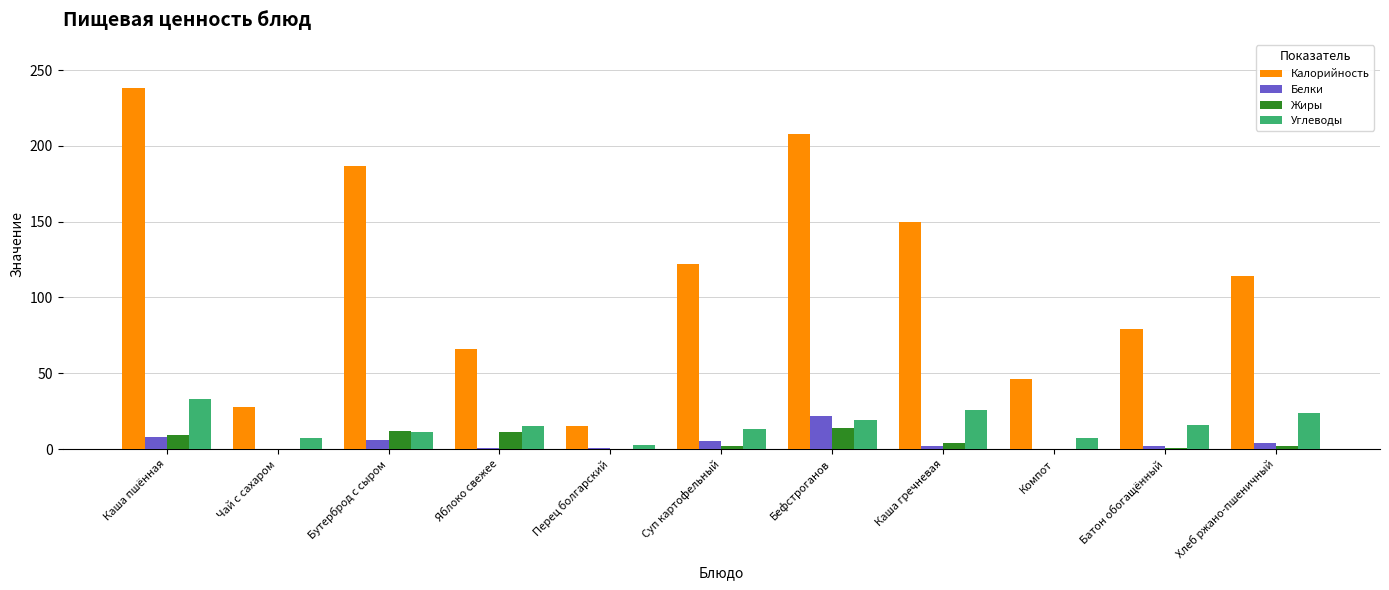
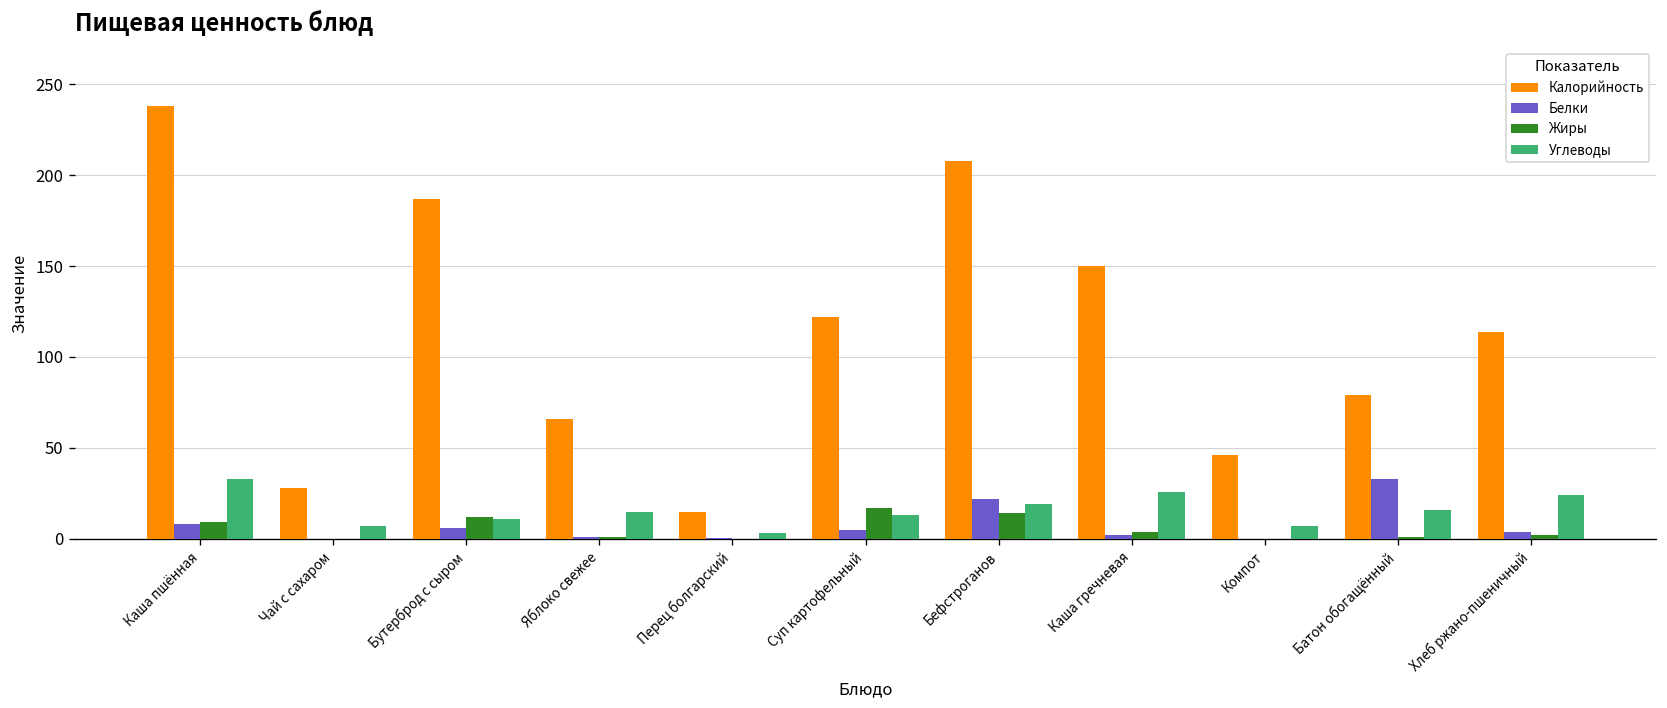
  {
    "Калорийность": {
      "Каша пшённая": 238,
      "Чай с сахаром": 28,
      "Бутерброд с сыром": 187,
      "Яблоко свежее": 66,
      "Перец болгарский": 15,
      "Суп картофельный": 122,
      "Бефстроганов": 208,
      "Каша гречневая": 150,
      "Компот": 46,
      "Батон обогащённый": 79,
      "Хлеб ржано-пшеничный": 114
    },
    "Белки": {
      "Каша пшённая": 8,
      "Чай с сахаром": 0,
      "Бутерброд с сыром": 6,
      "Суп картофельный": 5,
      "Бефстроганов": 22,
      "Каша гречневая": 2,
      "Компот": 0,
-     "Батон обогащённый": 2,
+     "Батон обогащённый": 33,
      "Хлеб ржано-пшеничный": 4
    },
    "Жиры": {
      "Каша пшённая": 9,
      "Чай с сахаром": 0,
      "Бутерброд с сыром": 12,
-     "Яблоко свежее": 11,
+     "Яблоко свежее": 1,
      "Перец болгарский": 0,
-     "Суп картофельный": 2,
+     "Суп картофельный": 17,
      "Бефстроганов": 14,
      "Каша гречневая": 4,
      "Компот": 0,
      "Хлеб ржано-пшеничный": 2
    },
    "Углеводы": {
      "Каша пшённая": 33,
      "Чай с сахаром": 7,
      "Бутерброд с сыром": 11,
      "Яблоко свежее": 15,
      "Перец болгарский": 3,
      "Суп картофельный": 13,
      "Бефстроганов": 19,
      "Каша гречневая": 26,
      "Компот": 7,
      "Батон обогащённый": 16,
      "Хлеб ржано-пшеничный": 24
    }
  }
